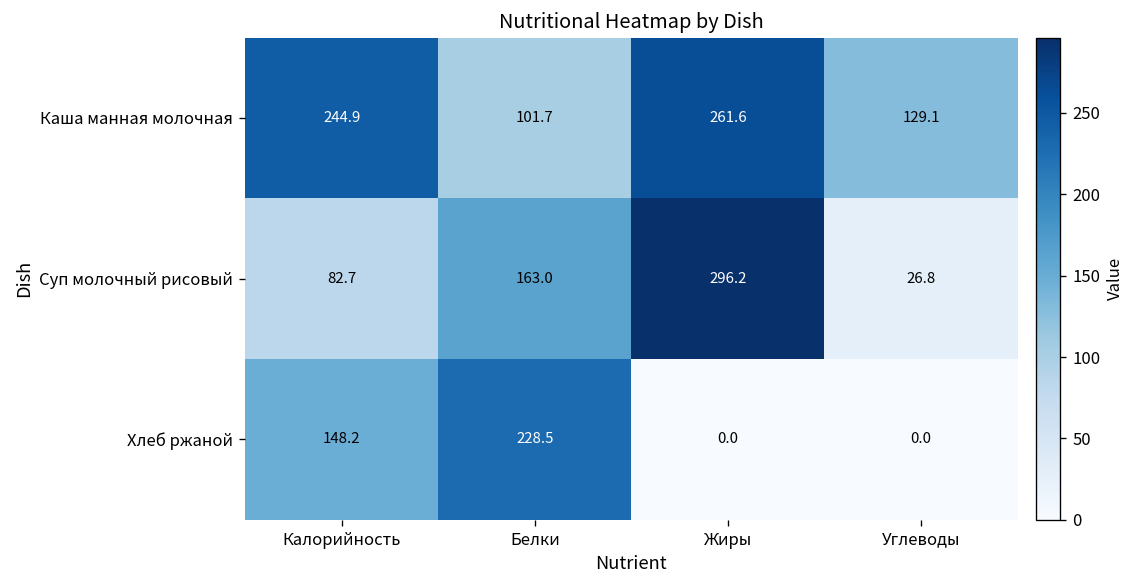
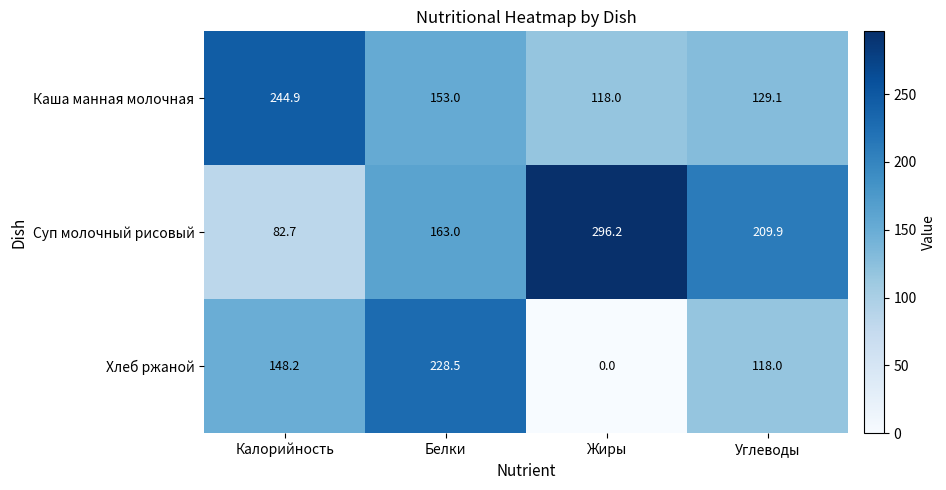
  {
    "Каша манная молочная": {
      "Калорийность": 244.9,
-     "Белки": 101.7,
-     "Жиры": 261.6,
+     "Белки": 153.0,
+     "Жиры": 118.0,
      "Углеводы": 129.1
    },
    "Суп молочный рисовый": {
      "Калорийность": 82.7,
      "Белки": 163.0,
      "Жиры": 296.2,
-     "Углеводы": 26.8
+     "Углеводы": 209.9
    },
    "Хлеб ржаной": {
      "Калорийность": 148.2,
      "Белки": 228.5,
      "Жиры": 0.0,
-     "Углеводы": 0.0
+     "Углеводы": 118.0
    }
  }
